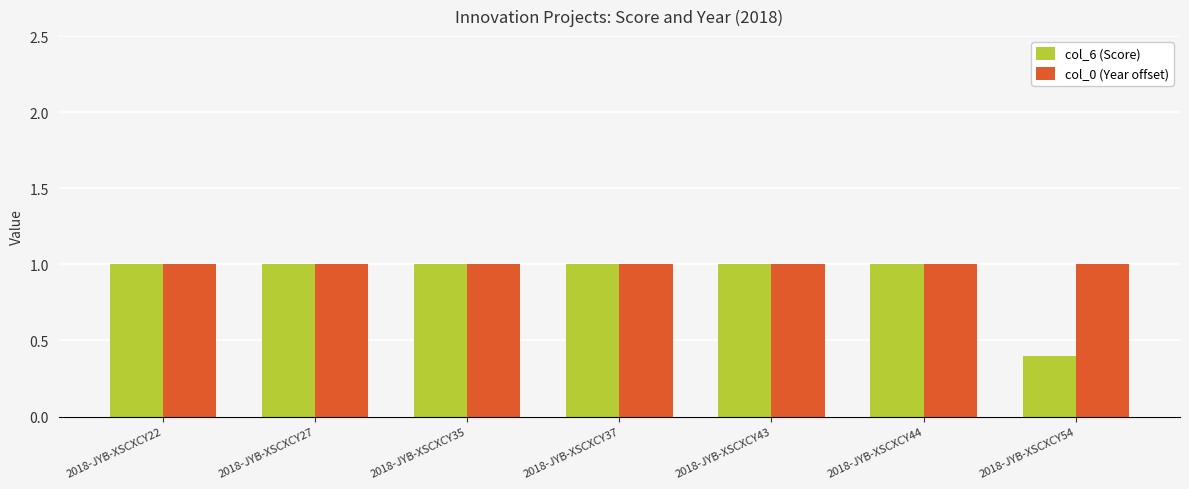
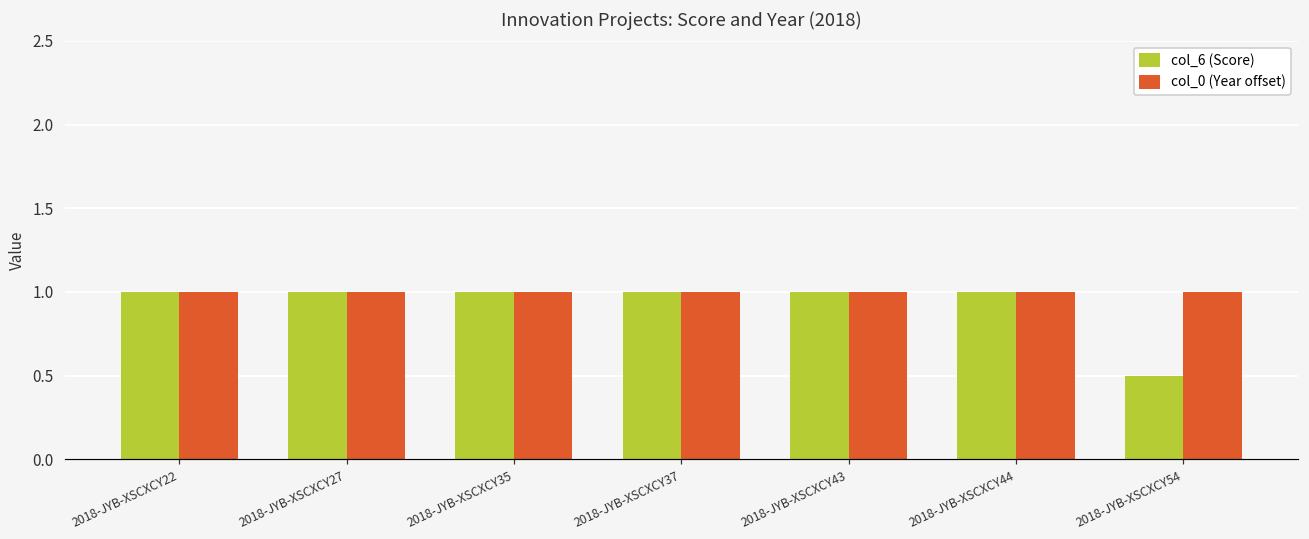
  {
    "col_6 (Score)": {
      "2018-JYB-XSCXCY22": 1.0,
      "2018-JYB-XSCXCY27": 1.0,
      "2018-JYB-XSCXCY35": 1.0,
      "2018-JYB-XSCXCY37": 1.0,
      "2018-JYB-XSCXCY43": 1.0,
      "2018-JYB-XSCXCY44": 1.0,
-     "2018-JYB-XSCXCY54": 0.4
+     "2018-JYB-XSCXCY54": 0.5
    },
    "col_0 (Year offset)": {
      "2018-JYB-XSCXCY22": 1.0,
      "2018-JYB-XSCXCY27": 1.0,
      "2018-JYB-XSCXCY35": 1.0,
      "2018-JYB-XSCXCY37": 1.0,
      "2018-JYB-XSCXCY43": 1.0,
      "2018-JYB-XSCXCY44": 1.0,
      "2018-JYB-XSCXCY54": 1.0
    }
  }
